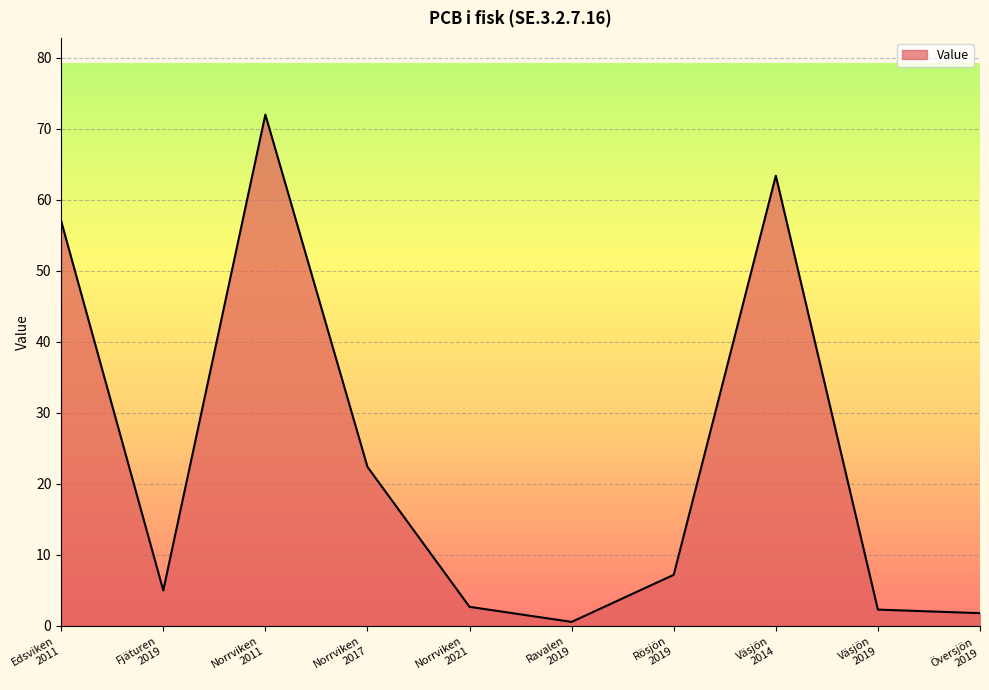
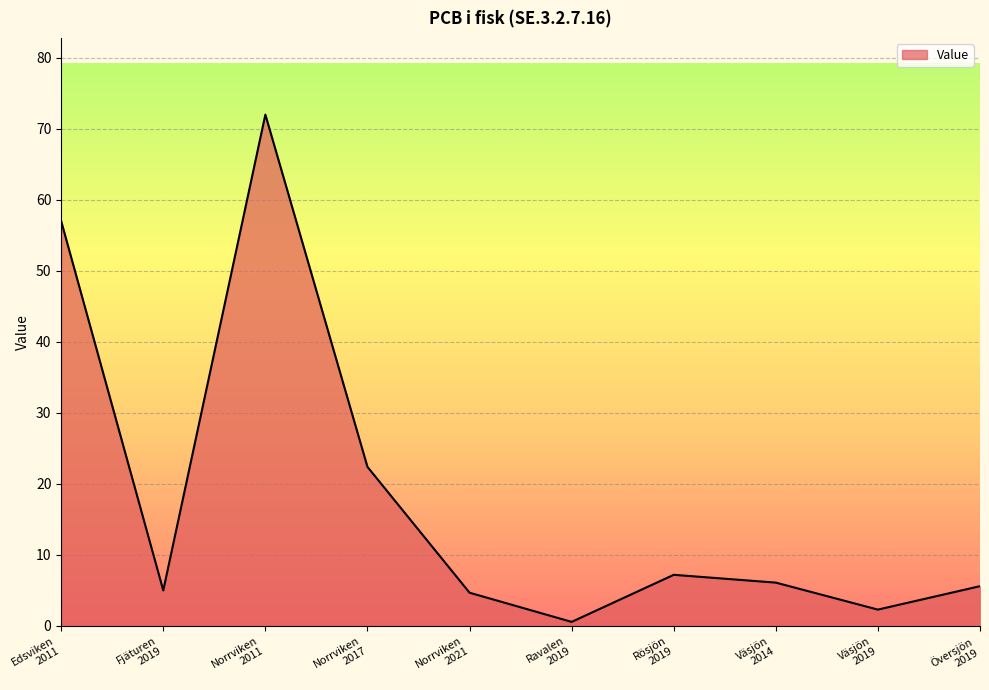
  {
    "Edsviken 2011": 57,
    "Fjäturen 2019": 5,
    "Norrviken 2011": 72,
    "Norrviken 2017": 22,
-   "Norrviken 2021": 3,
+   "Norrviken 2021": 5,
    "Ravalen 2019": 1,
    "Rösjön 2019": 7,
-   "Väsjön 2014": 63,
+   "Väsjön 2014": 6,
    "Väsjön 2019": 2,
-   "Översjön 2019": 2
+   "Översjön 2019": 6
  }
